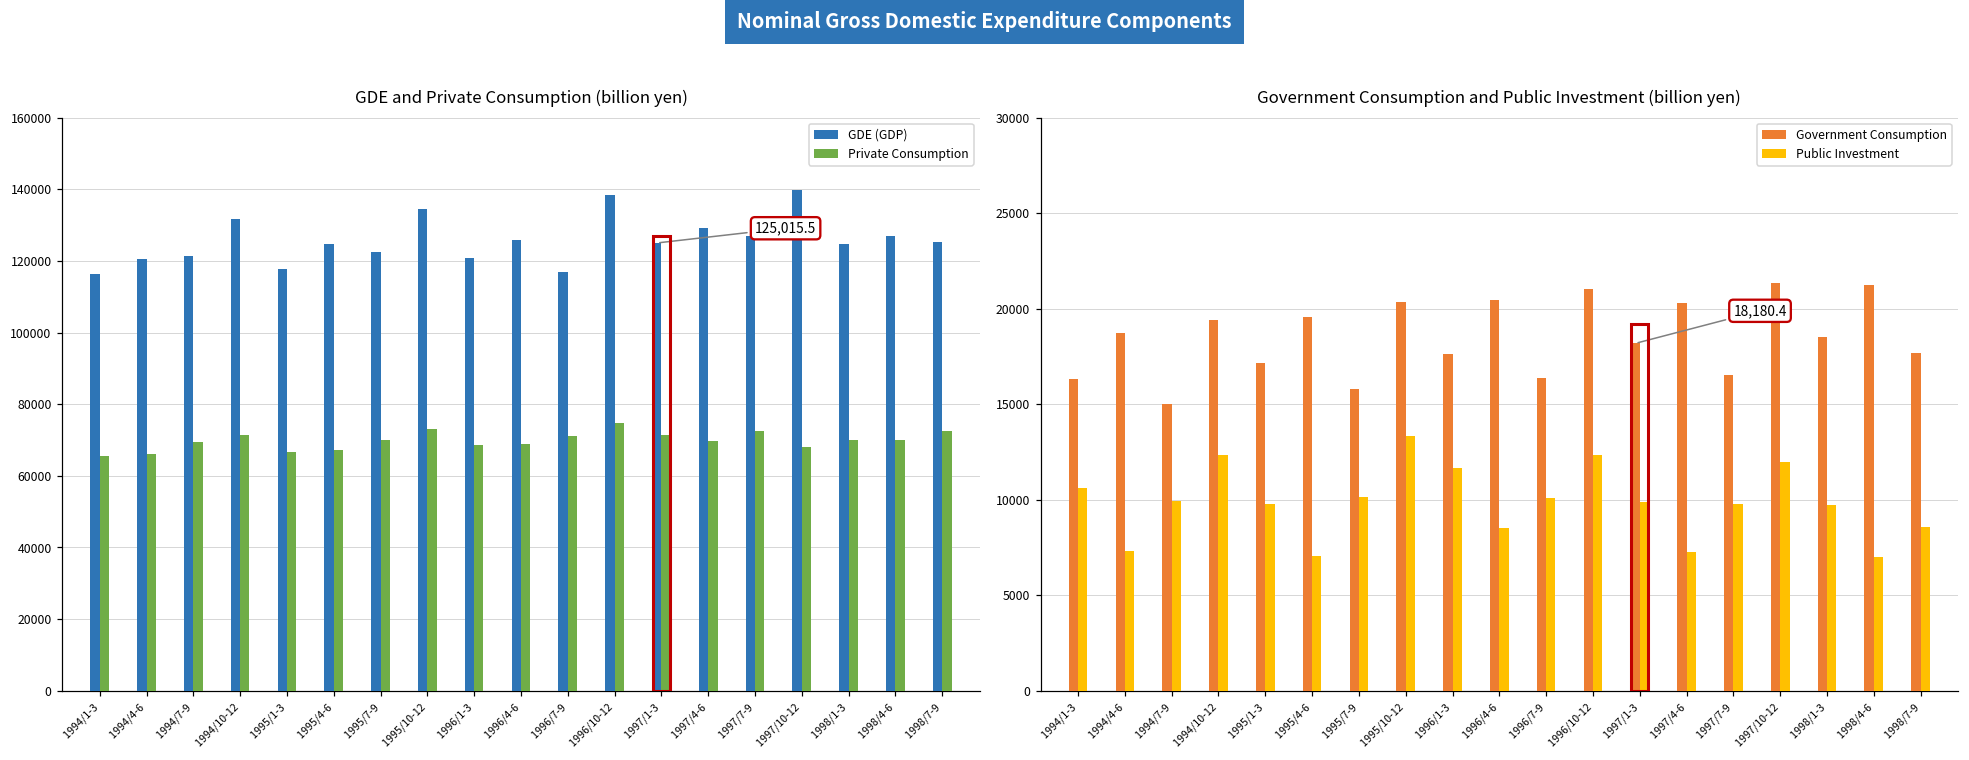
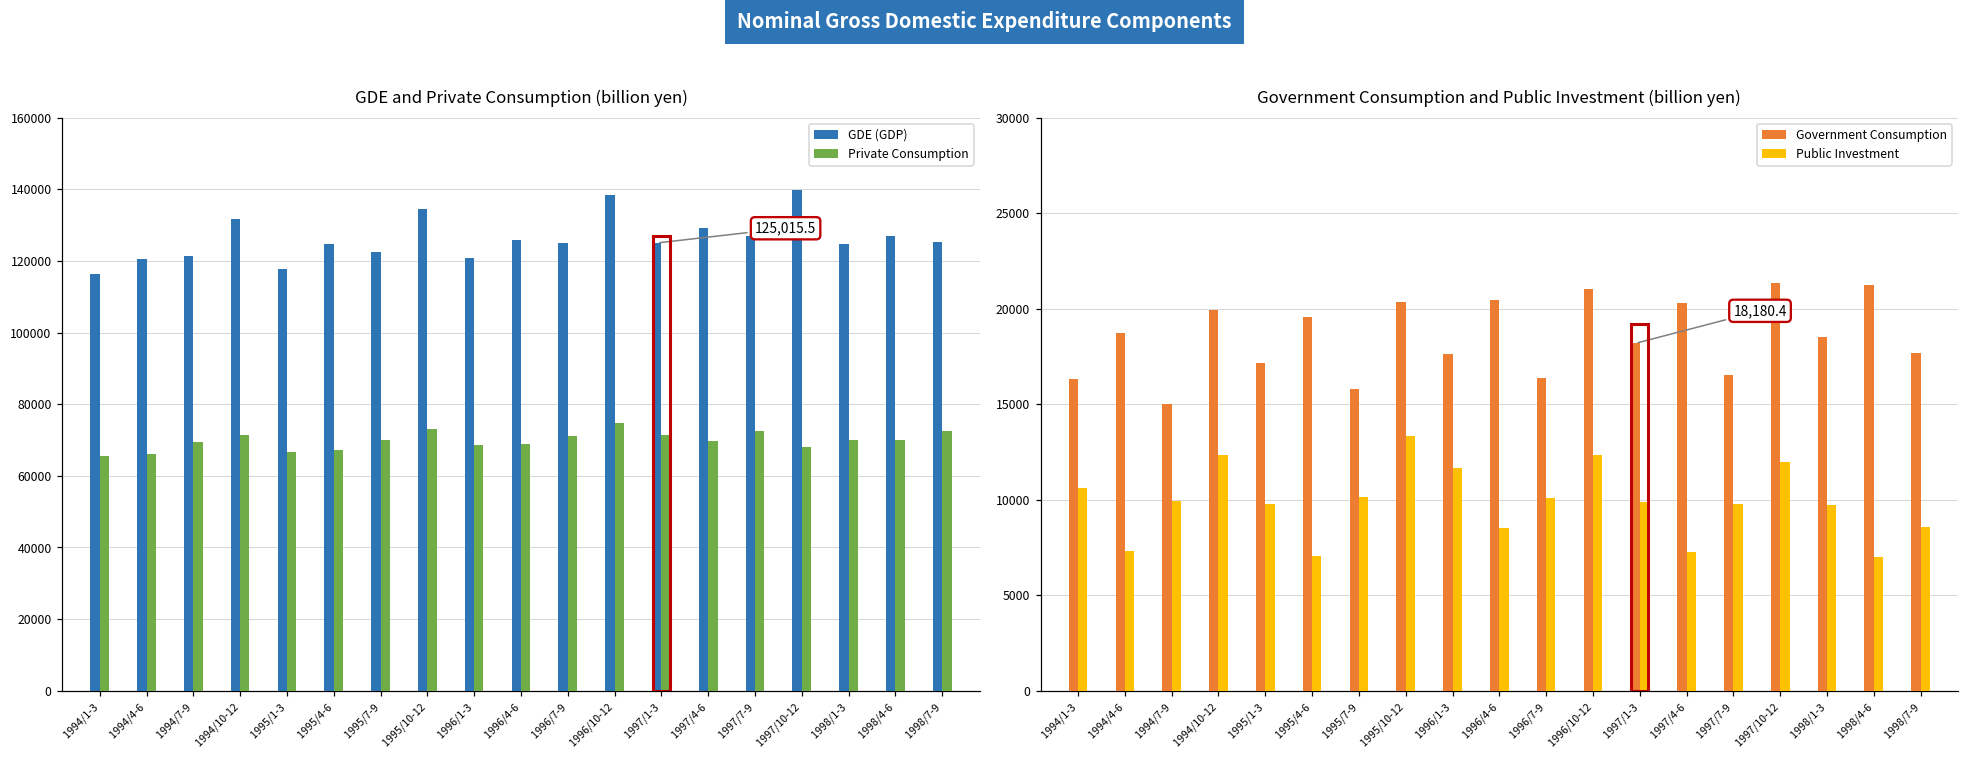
  {
    "GDE and Private Consumption (billion yen)": {
      "GDE (GDP)": {
        "1994/1-3": 116000,
        "1994/4-6": 120000,
        "1994/7-9": 121000,
        "1994/10-12": 132000,
        "1995/1-3": 118000,
        "1995/4-6": 125000,
        "1995/7-9": 122000,
        "1995/10-12": 135000,
        "1996/1-3": 121000,
        "1996/4-6": 126000,
-       "1996/7-9": 117000,
+       "1996/7-9": 125000,
        "1996/10-12": 138000,
        "1997/1-3": 125000,
        "1997/10-12": 140000,
        "1998/1-3": 125000,
        "1998/4-6": 127000,
        "1998/7-9": 125000
      },
      "Private Consumption": {
        "1994/1-3": 66000,
        "1994/4-6": 66000,
        "1994/7-9": 69000,
        "1994/10-12": 72000,
        "1995/1-3": 67000,
        "1995/4-6": 67000,
        "1995/7-9": 70000,
        "1995/10-12": 73000,
        "1996/1-3": 69000,
        "1996/4-6": 69000,
        "1996/7-9": 71000,
        "1996/10-12": 75000,
        "1997/1-3": 71000,
        "1997/4-6": 70000,
        "1997/7-9": 73000,
        "1997/10-12": 68000,
        "1998/1-3": 70000,
        "1998/4-6": 70000,
        "1998/7-9": 73000
      }
    },
    "Government Consumption and Public Investment (billion yen)": {
      "Government Consumption": {
        "1994/1-3": 16300,
        "1994/4-6": 18700,
        "1994/7-9": 15000,
-       "1994/10-12": 19400,
+       "1994/10-12": 19900,
        "1995/1-3": 17100,
        "1995/4-6": 19600,
        "1995/7-9": 15800,
        "1995/10-12": 20300,
        "1996/1-3": 17600,
        "1996/4-6": 20500,
        "1996/7-9": 16400,
        "1996/10-12": 21000,
        "1997/1-3": 18200,
        "1997/7-9": 16500,
        "1997/10-12": 21300,
        "1998/1-3": 18500,
        "1998/4-6": 21200,
        "1998/7-9": 17700
      },
      "Public Investment": {
        "1994/1-3": 10600,
        "1994/4-6": 7300,
        "1994/7-9": 9900,
        "1994/10-12": 12300,
        "1995/1-3": 9800,
        "1995/4-6": 7100,
        "1995/7-9": 10100,
        "1995/10-12": 13300,
        "1996/1-3": 11700,
        "1996/4-6": 8500,
        "1996/7-9": 10100,
        "1996/10-12": 12300,
        "1997/1-3": 9900,
        "1997/4-6": 7300,
        "1997/7-9": 9700,
        "1997/10-12": 11900,
        "1998/1-3": 9700,
        "1998/4-6": 7000,
        "1998/7-9": 8600
      }
    }
  }
